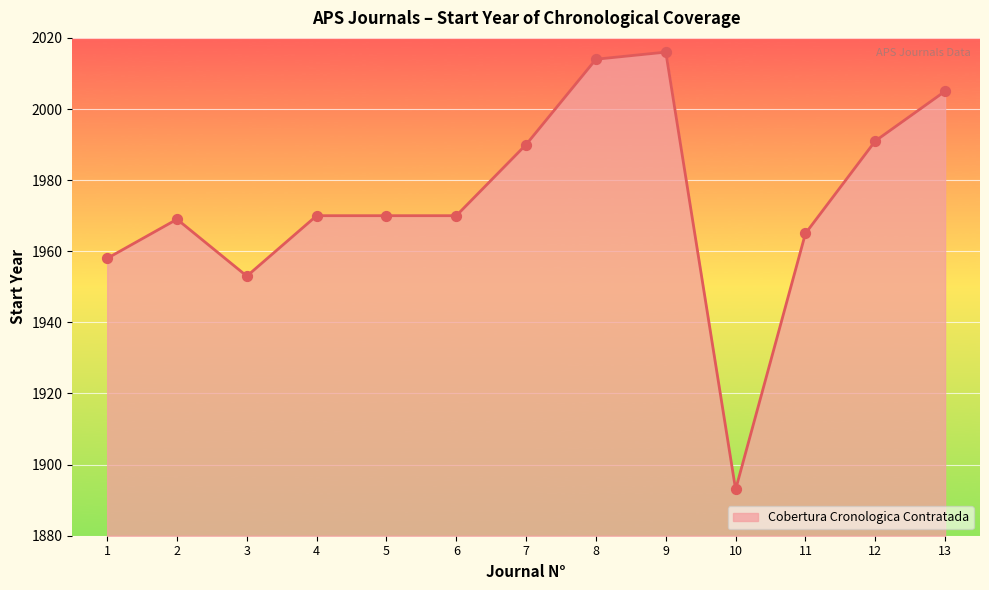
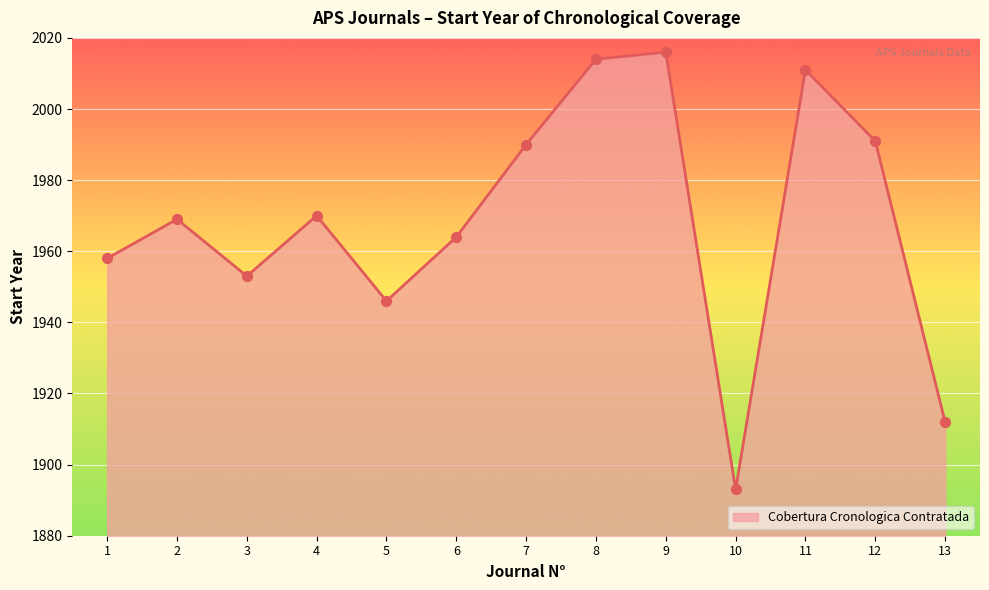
  {
    "1": 1958,
    "2": 1969,
    "3": 1953,
    "4": 1970,
-   "5": 1970,
-   "6": 1970,
+   "5": 1946,
+   "6": 1964,
    "7": 1990,
    "8": 2014,
    "9": 2016,
    "10": 1893,
-   "11": 1965,
+   "11": 2011,
    "12": 1991,
-   "13": 2005
+   "13": 1912
  }
